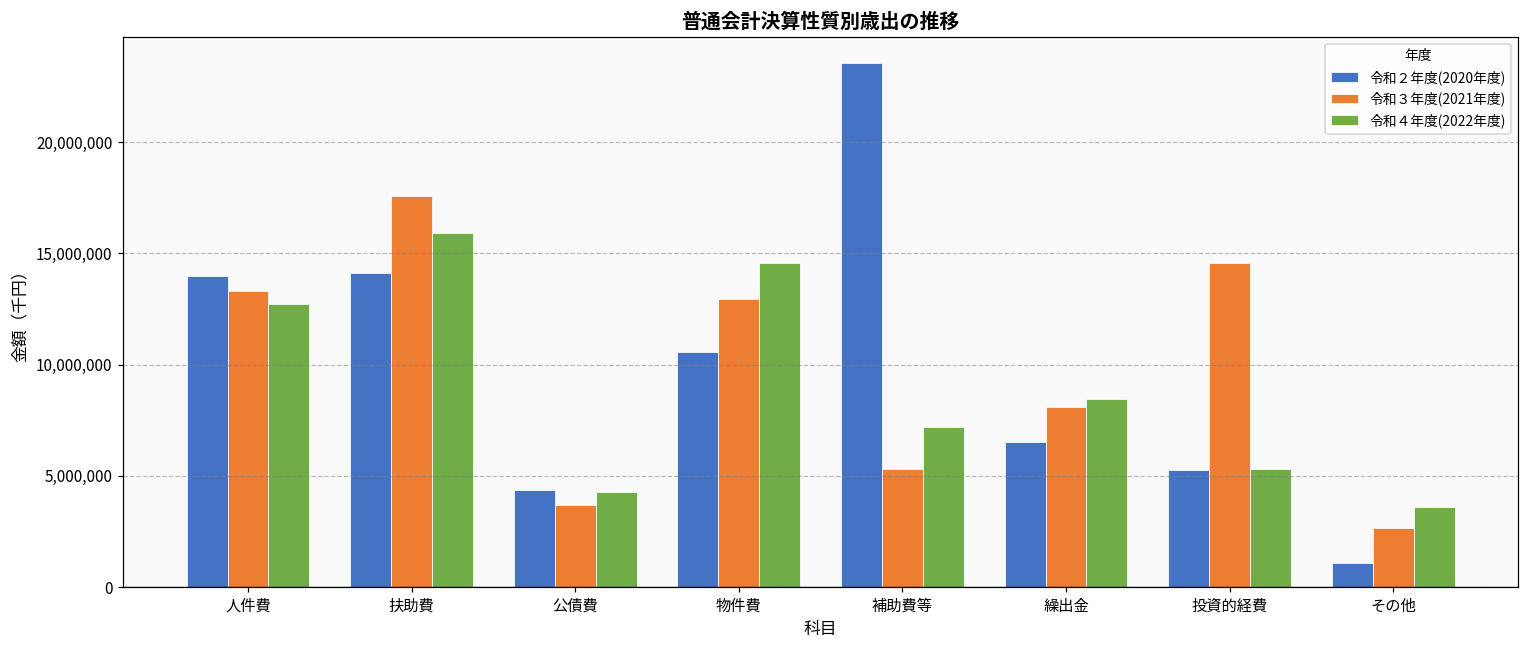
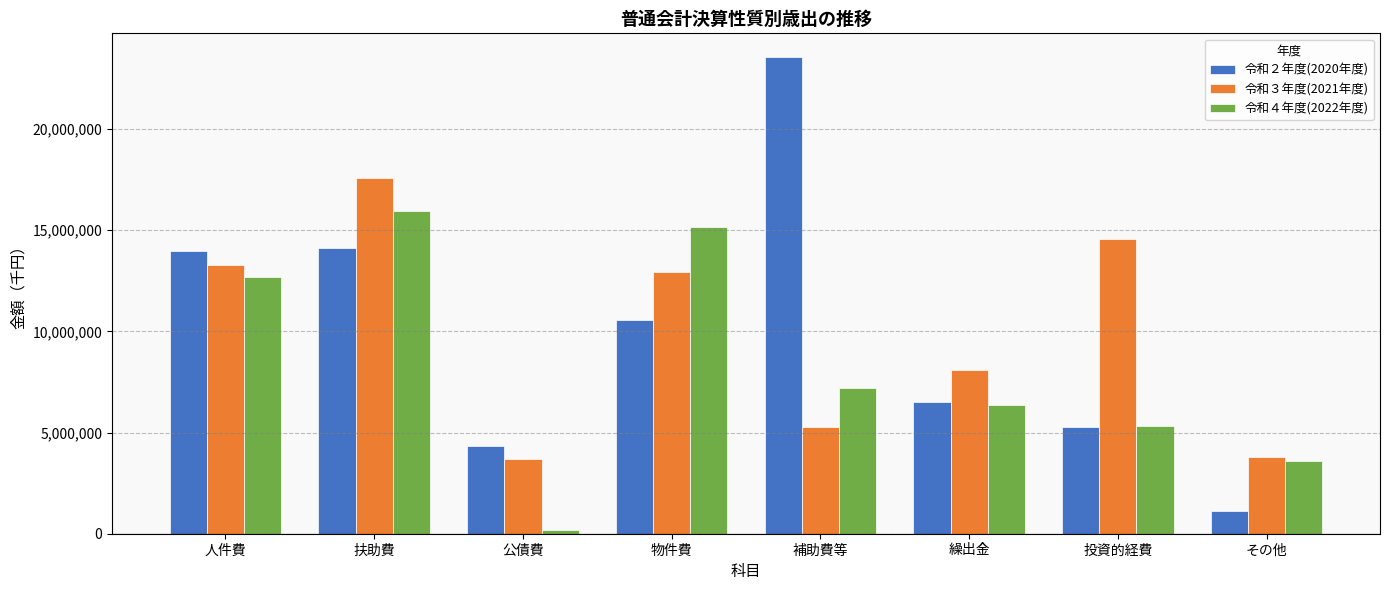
  {
    "令和２年度(2020年度)": {
      "人件費": "14,000,000",
      "扶助費": "14,100,000",
      "公債費": "4,400,000",
      "物件費": "10,600,000",
      "補助費等": "23,600,000",
      "繰出金": "6,500,000",
      "投資的経費": "5,300,000",
      "その他": "1,100,000"
    },
    "令和３年度(2021年度)": {
      "人件費": "13,300,000",
      "扶助費": "17,600,000",
      "公債費": "3,700,000",
      "物件費": "12,900,000",
      "補助費等": "5,300,000",
      "繰出金": "8,100,000",
      "投資的経費": "14,600,000",
-     "その他": "2,700,000"
+     "その他": "3,800,000"
    },
    "令和４年度(2022年度)": {
      "人件費": "12,700,000",
      "扶助費": "15,900,000",
-     "公債費": "4,300,000",
-     "物件費": "14,600,000",
+     "公債費": "200,000",
+     "物件費": "15,200,000",
      "補助費等": "7,200,000",
-     "繰出金": "8,400,000",
+     "繰出金": "6,400,000",
      "投資的経費": "5,300,000",
      "その他": "3,600,000"
    }
  }
